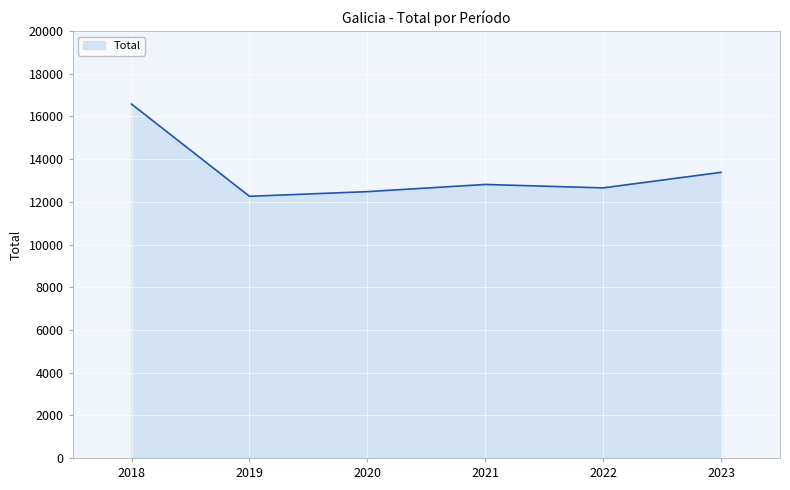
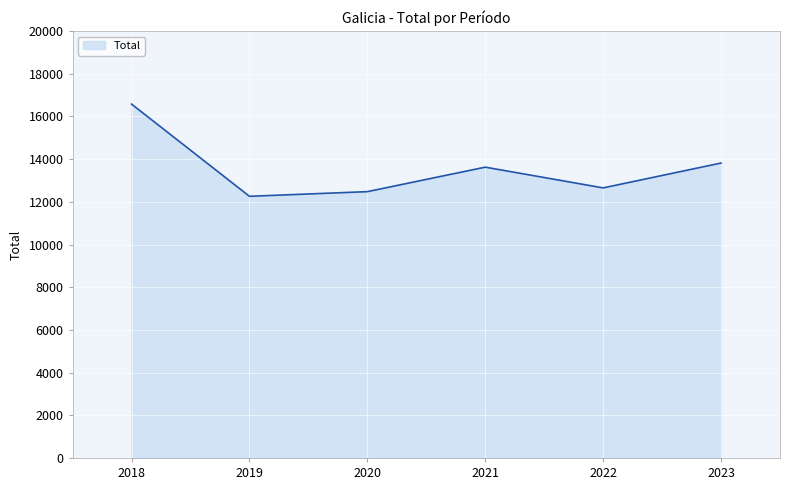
  {
    "2018": 16600,
    "2019": 12300,
    "2020": 12500,
-   "2021": 12800,
+   "2021": 13600,
    "2022": 12700,
-   "2023": 13400
+   "2023": 13800
  }
